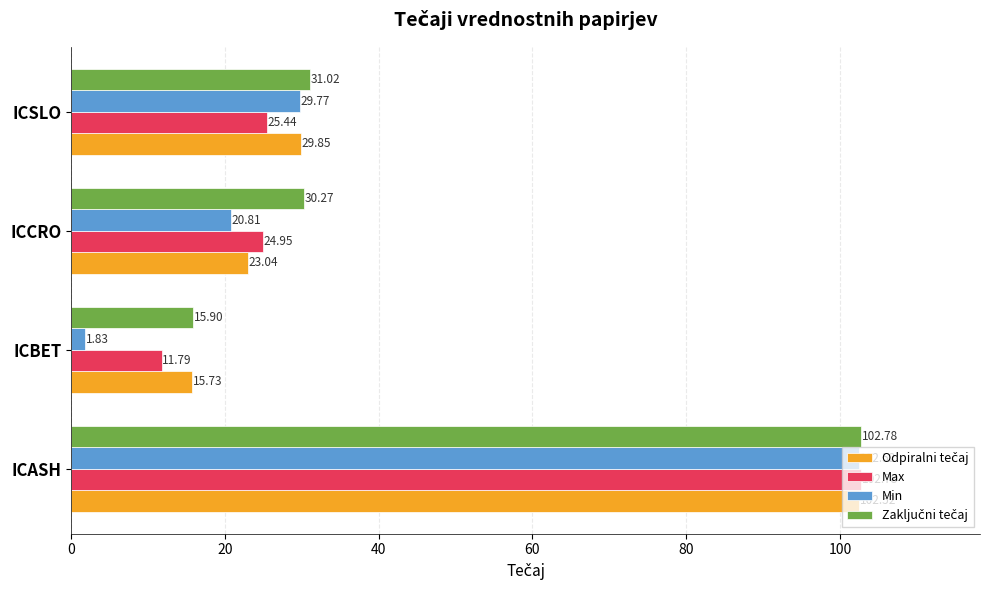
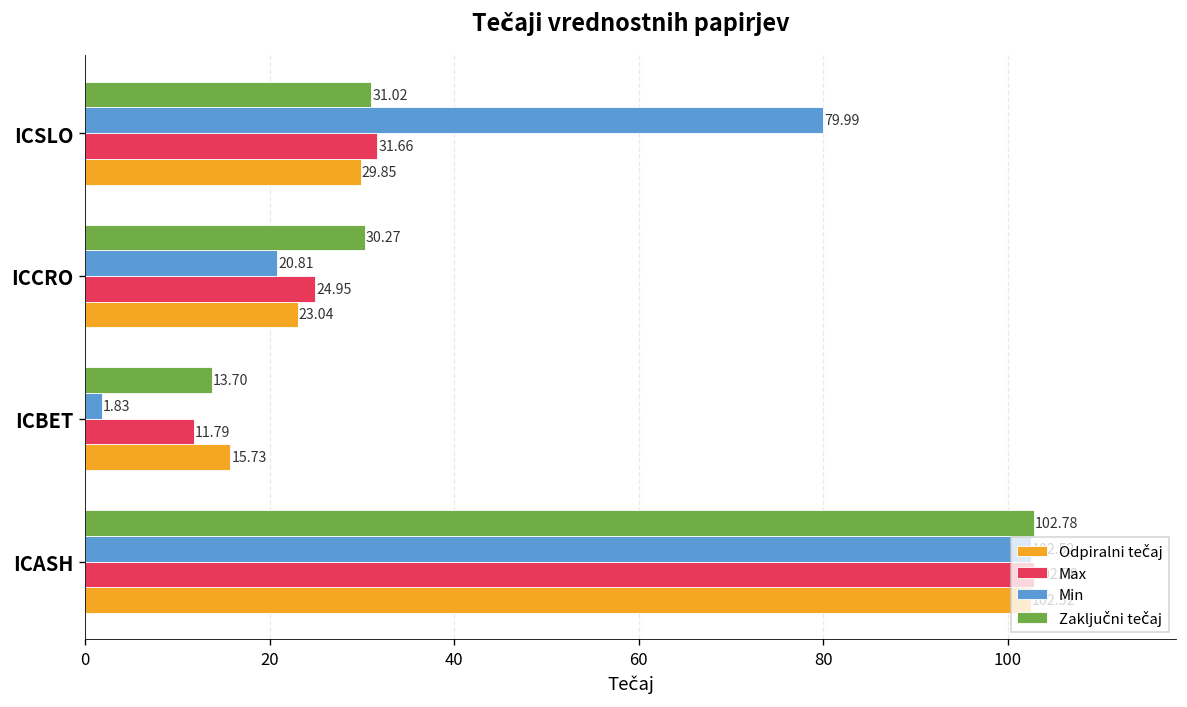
  {
    "Odpiralni tečaj": {
      "ICSLO": 29.85,
      "ICCRO": 23.04,
      "ICBET": 15.73
    },
    "Max": {
-     "ICSLO": 25.44,
+     "ICSLO": 31.66,
      "ICCRO": 24.95,
      "ICBET": 11.79
    },
    "Min": {
-     "ICSLO": 29.77,
+     "ICSLO": 79.99,
      "ICCRO": 20.81,
      "ICBET": 1.83
    },
    "Zaključni tečaj": {
      "ICSLO": 31.02,
      "ICCRO": 30.27,
-     "ICBET": 15.90,
+     "ICBET": 13.70,
      "ICASH": 102.78
    }
  }
